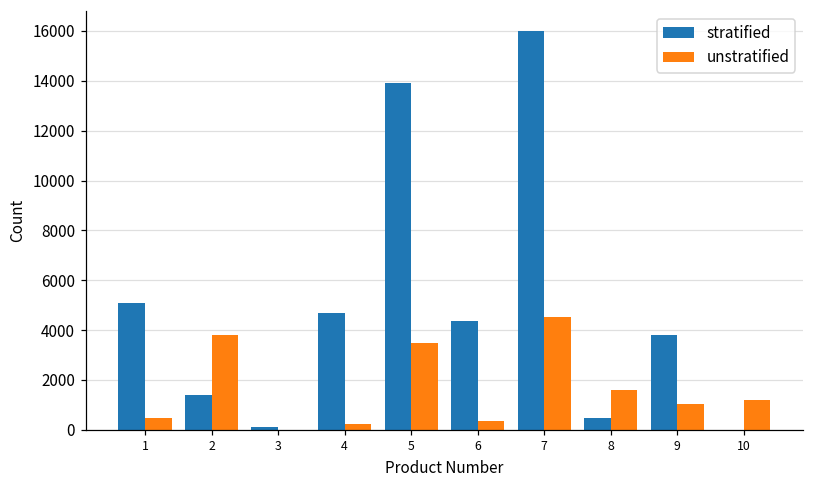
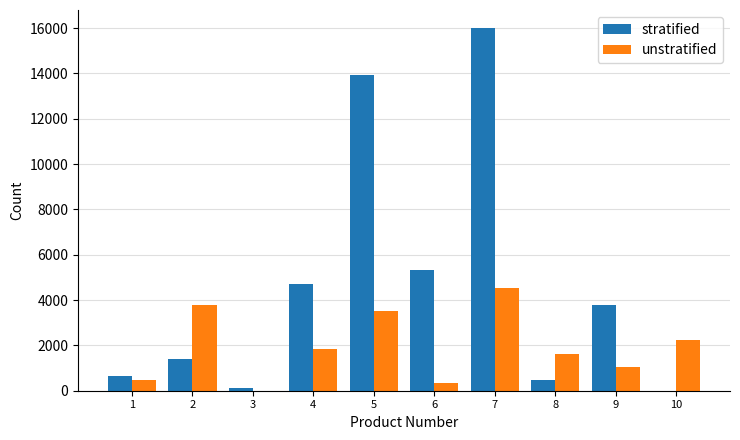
  {
    "stratified": {
-     "1": 5100,
+     "1": 600,
      "2": 1400,
      "4": 4700,
      "5": 13900,
-     "6": 4400,
+     "6": 5300,
      "7": 16000,
      "8": 500,
      "9": 3800
    },
    "unstratified": {
      "1": 500,
      "2": 3800,
-     "4": 200,
+     "4": 1800,
      "5": 3500,
      "6": 400,
      "7": 4500,
      "8": 1600,
      "9": 1000,
-     "10": 1200
+     "10": 2300
    }
  }
